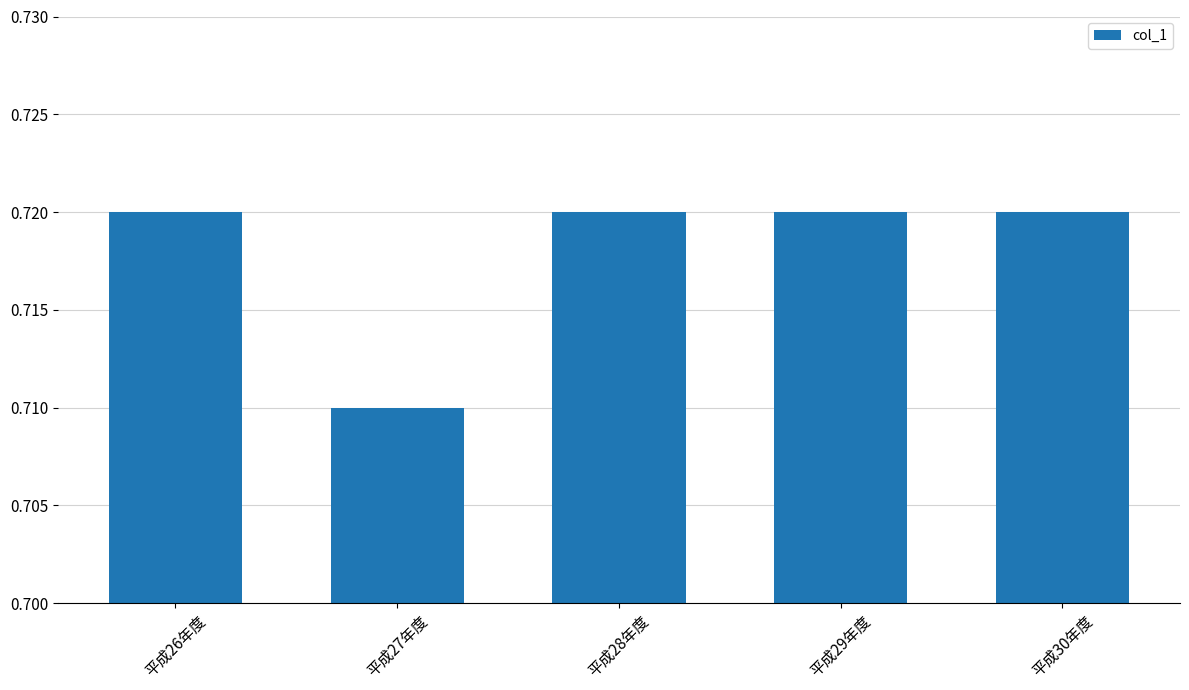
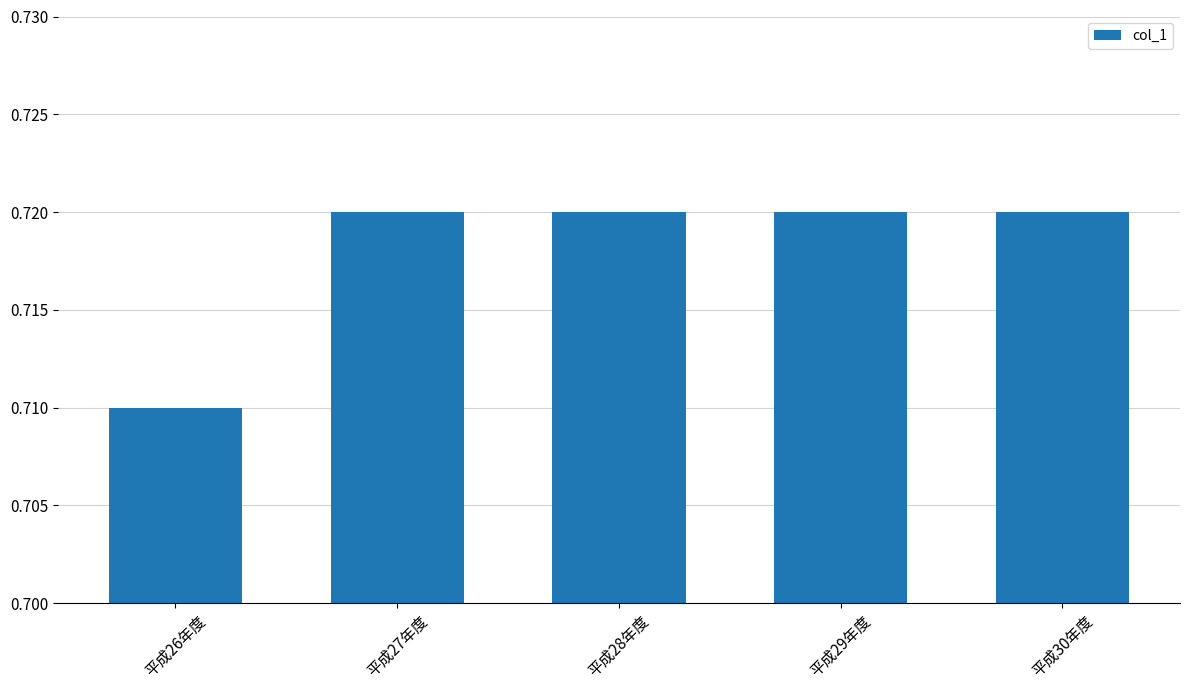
  {
-   "平成26年度": 0.72,
-   "平成27年度": 0.71,
+   "平成26年度": 0.71,
+   "平成27年度": 0.72,
    "平成28年度": 0.72,
    "平成29年度": 0.72,
    "平成30年度": 0.72
  }
